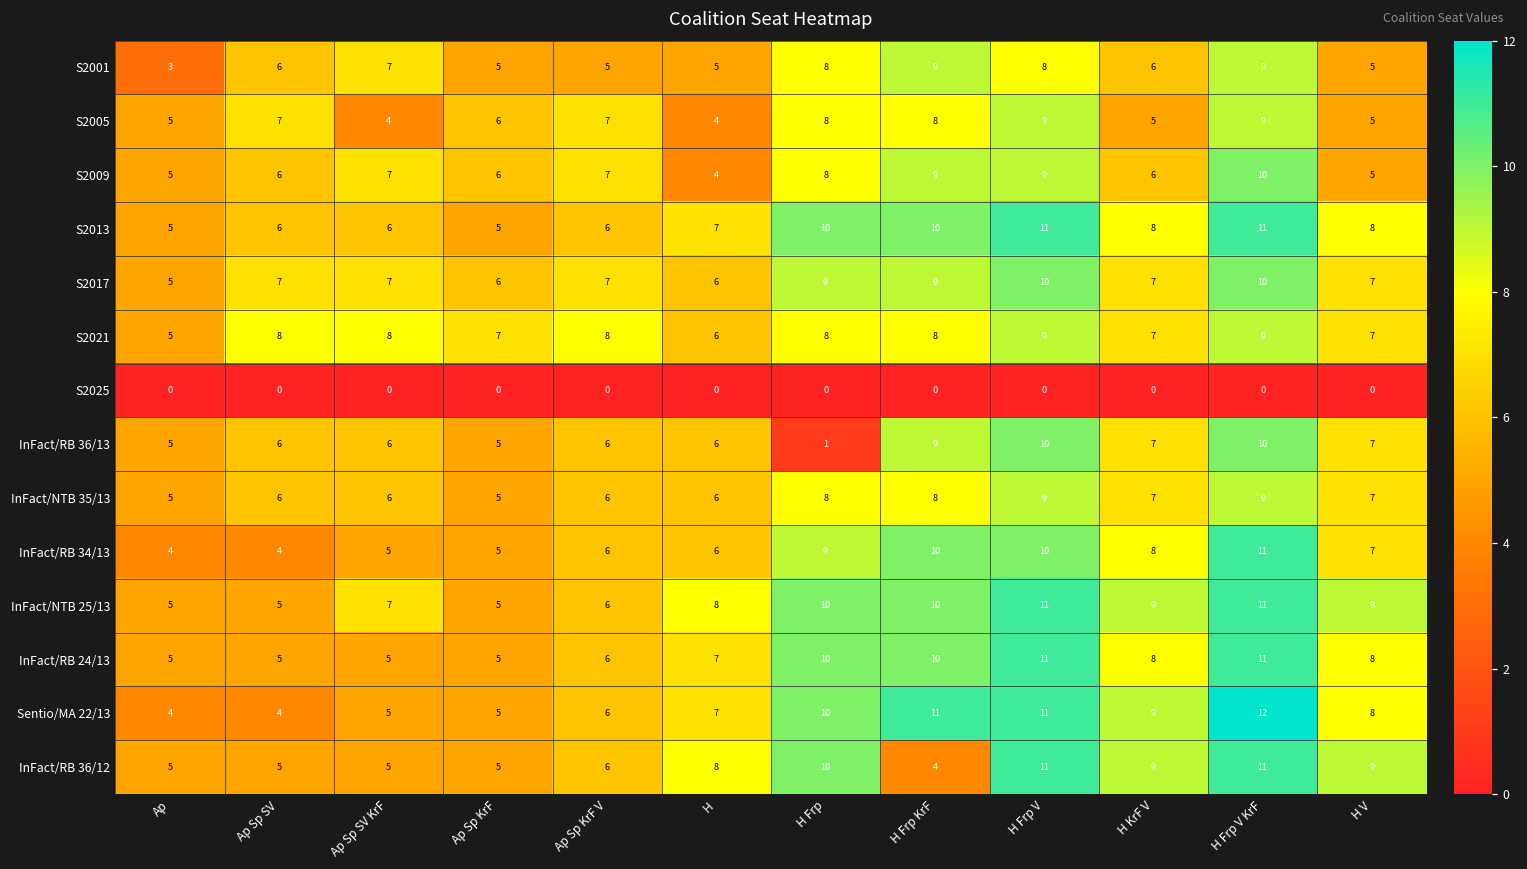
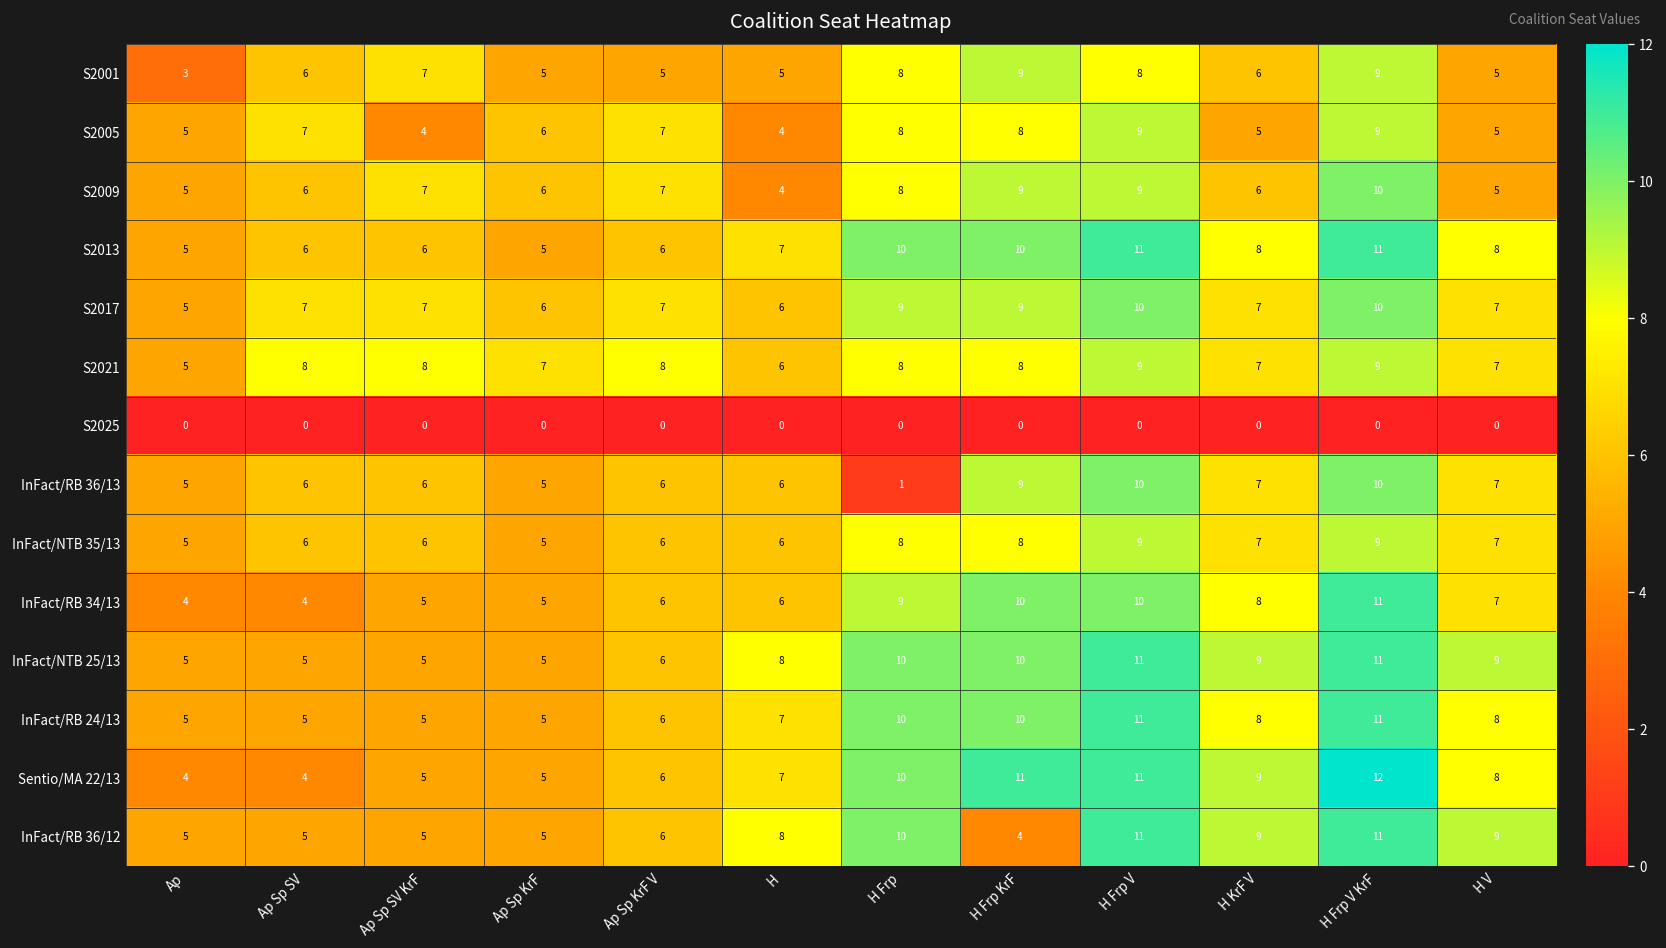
  {
    "S2001": {
      "Ap": 3,
      "Ap Sp SV": 6,
      "Ap Sp SV KrF": 7,
      "Ap Sp KrF": 5,
      "Ap Sp KrF V": 5,
      "H": 5,
      "H Frp": 8,
      "H Frp KrF": 9,
      "H Frp V": 8,
      "H KrF V": 6,
      "H Frp V KrF": 9,
      "H V": 5
    },
    "S2005": {
      "Ap": 5,
      "Ap Sp SV": 7,
      "Ap Sp SV KrF": 4,
      "Ap Sp KrF": 6,
      "Ap Sp KrF V": 7,
      "H": 4,
      "H Frp": 8,
      "H Frp KrF": 8,
      "H Frp V": 9,
      "H KrF V": 5,
      "H Frp V KrF": 9,
      "H V": 5
    },
    "S2009": {
      "Ap": 5,
      "Ap Sp SV": 6,
      "Ap Sp SV KrF": 7,
      "Ap Sp KrF": 6,
      "Ap Sp KrF V": 7,
      "H": 4,
      "H Frp": 8,
      "H Frp KrF": 9,
      "H Frp V": 9,
      "H KrF V": 6,
      "H Frp V KrF": 10,
      "H V": 5
    },
    "S2013": {
      "Ap": 5,
      "Ap Sp SV": 6,
      "Ap Sp SV KrF": 6,
      "Ap Sp KrF": 5,
      "Ap Sp KrF V": 6,
      "H": 7,
      "H Frp": 10,
      "H Frp KrF": 10,
      "H Frp V": 11,
      "H KrF V": 8,
      "H Frp V KrF": 11,
      "H V": 8
    },
    "S2017": {
      "Ap": 5,
      "Ap Sp SV": 7,
      "Ap Sp SV KrF": 7,
      "Ap Sp KrF": 6,
      "Ap Sp KrF V": 7,
      "H": 6,
      "H Frp": 9,
      "H Frp KrF": 9,
      "H Frp V": 10,
      "H KrF V": 7,
      "H Frp V KrF": 10,
      "H V": 7
    },
    "S2021": {
      "Ap": 5,
      "Ap Sp SV": 8,
      "Ap Sp SV KrF": 8,
      "Ap Sp KrF": 7,
      "Ap Sp KrF V": 8,
      "H": 6,
      "H Frp": 8,
      "H Frp KrF": 8,
      "H Frp V": 9,
      "H KrF V": 7,
      "H Frp V KrF": 9,
      "H V": 7
    },
    "S2025": {
      "Ap": 0,
      "Ap Sp SV": 0,
      "Ap Sp SV KrF": 0,
      "Ap Sp KrF": 0,
      "Ap Sp KrF V": 0,
      "H": 0,
      "H Frp": 0,
      "H Frp KrF": 0,
      "H Frp V": 0,
      "H KrF V": 0,
      "H Frp V KrF": 0,
      "H V": 0
    },
    "InFact/RB 36/13": {
      "Ap": 5,
      "Ap Sp SV": 6,
      "Ap Sp SV KrF": 6,
      "Ap Sp KrF": 5,
      "Ap Sp KrF V": 6,
      "H": 6,
      "H Frp": 1,
      "H Frp KrF": 9,
      "H Frp V": 10,
      "H KrF V": 7,
      "H Frp V KrF": 10,
      "H V": 7
    },
    "InFact/NTB 35/13": {
      "Ap": 5,
      "Ap Sp SV": 6,
      "Ap Sp SV KrF": 6,
      "Ap Sp KrF": 5,
      "Ap Sp KrF V": 6,
      "H": 6,
      "H Frp": 8,
      "H Frp KrF": 8,
      "H Frp V": 9,
      "H KrF V": 7,
      "H Frp V KrF": 9,
      "H V": 7
    },
    "InFact/RB 34/13": {
      "Ap": 4,
      "Ap Sp SV": 4,
      "Ap Sp SV KrF": 5,
      "Ap Sp KrF": 5,
      "Ap Sp KrF V": 6,
      "H": 6,
      "H Frp": 9,
      "H Frp KrF": 10,
      "H Frp V": 10,
      "H KrF V": 8,
      "H Frp V KrF": 11,
      "H V": 7
    },
    "InFact/NTB 25/13": {
      "Ap": 5,
      "Ap Sp SV": 5,
-     "Ap Sp SV KrF": 7,
+     "Ap Sp SV KrF": 5,
      "Ap Sp KrF": 5,
      "Ap Sp KrF V": 6,
      "H": 8,
      "H Frp": 10,
      "H Frp KrF": 10,
      "H Frp V": 11,
      "H KrF V": 9,
      "H Frp V KrF": 11,
      "H V": 9
    },
    "InFact/RB 24/13": {
      "Ap": 5,
      "Ap Sp SV": 5,
      "Ap Sp SV KrF": 5,
      "Ap Sp KrF": 5,
      "Ap Sp KrF V": 6,
      "H": 7,
      "H Frp": 10,
      "H Frp KrF": 10,
      "H Frp V": 11,
      "H KrF V": 8,
      "H Frp V KrF": 11,
      "H V": 8
    },
    "Sentio/MA 22/13": {
      "Ap": 4,
      "Ap Sp SV": 4,
      "Ap Sp SV KrF": 5,
      "Ap Sp KrF": 5,
      "Ap Sp KrF V": 6,
      "H": 7,
      "H Frp": 10,
      "H Frp KrF": 11,
      "H Frp V": 11,
      "H KrF V": 9,
      "H Frp V KrF": 12,
      "H V": 8
    },
    "InFact/RB 36/12": {
      "Ap": 5,
      "Ap Sp SV": 5,
      "Ap Sp SV KrF": 5,
      "Ap Sp KrF": 5,
      "Ap Sp KrF V": 6,
      "H": 8,
      "H Frp": 10,
      "H Frp KrF": 4,
      "H Frp V": 11,
      "H KrF V": 9,
      "H Frp V KrF": 11,
      "H V": 9
    }
  }
